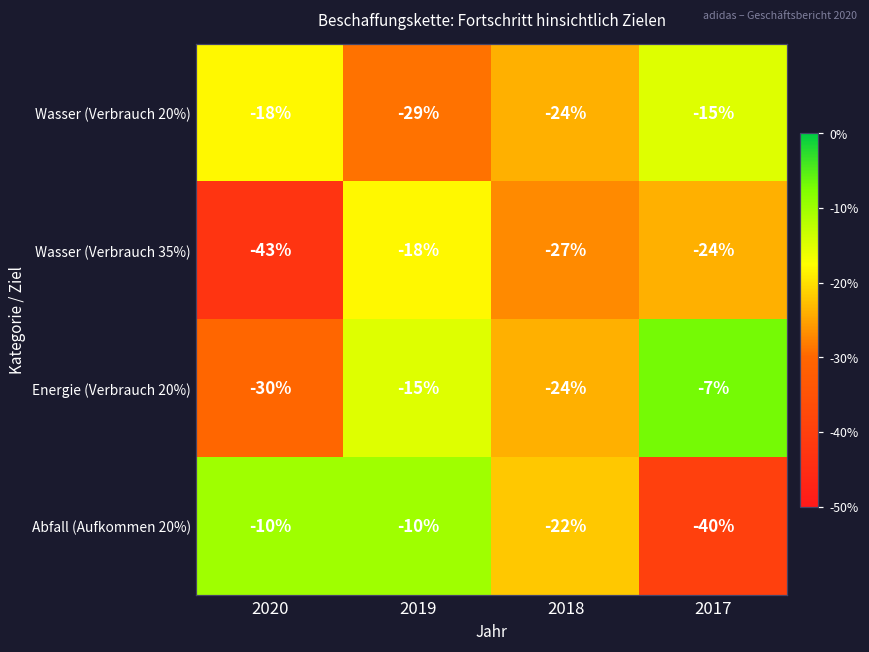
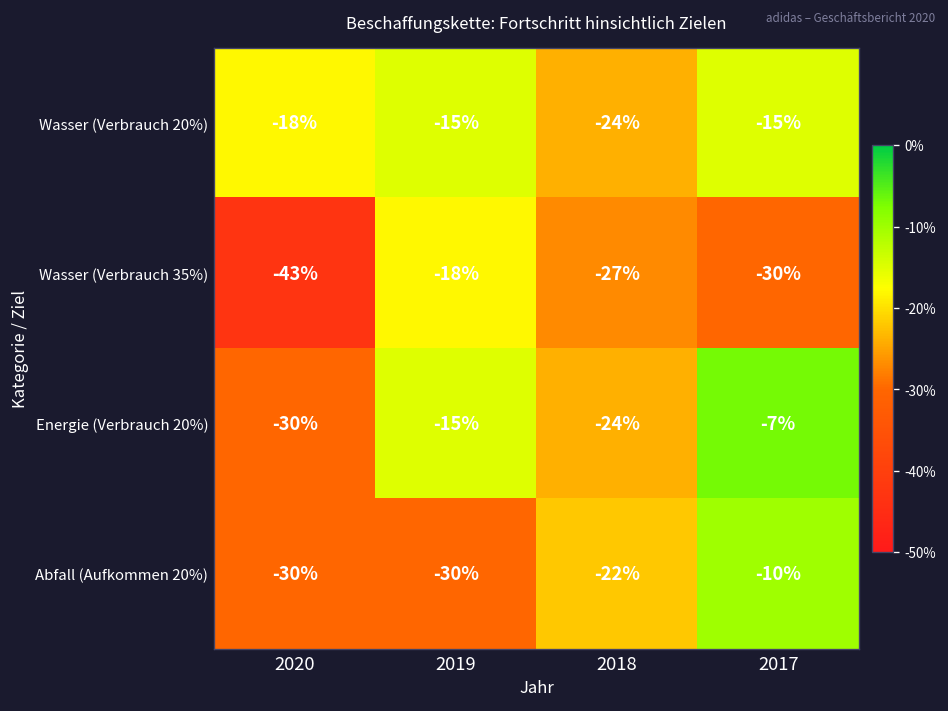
  {
    "Wasser (Verbrauch 20%)": {
      "2020": "-18%",
-     "2019": "-29%",
+     "2019": "-15%",
      "2018": "-24%",
      "2017": "-15%"
    },
    "Wasser (Verbrauch 35%)": {
      "2020": "-43%",
      "2019": "-18%",
      "2018": "-27%",
-     "2017": "-24%"
+     "2017": "-30%"
    },
    "Energie (Verbrauch 20%)": {
      "2020": "-30%",
      "2019": "-15%",
      "2018": "-24%",
      "2017": "-7%"
    },
    "Abfall (Aufkommen 20%)": {
-     "2020": "-10%",
-     "2019": "-10%",
+     "2020": "-30%",
+     "2019": "-30%",
      "2018": "-22%",
-     "2017": "-40%"
+     "2017": "-10%"
    }
  }
